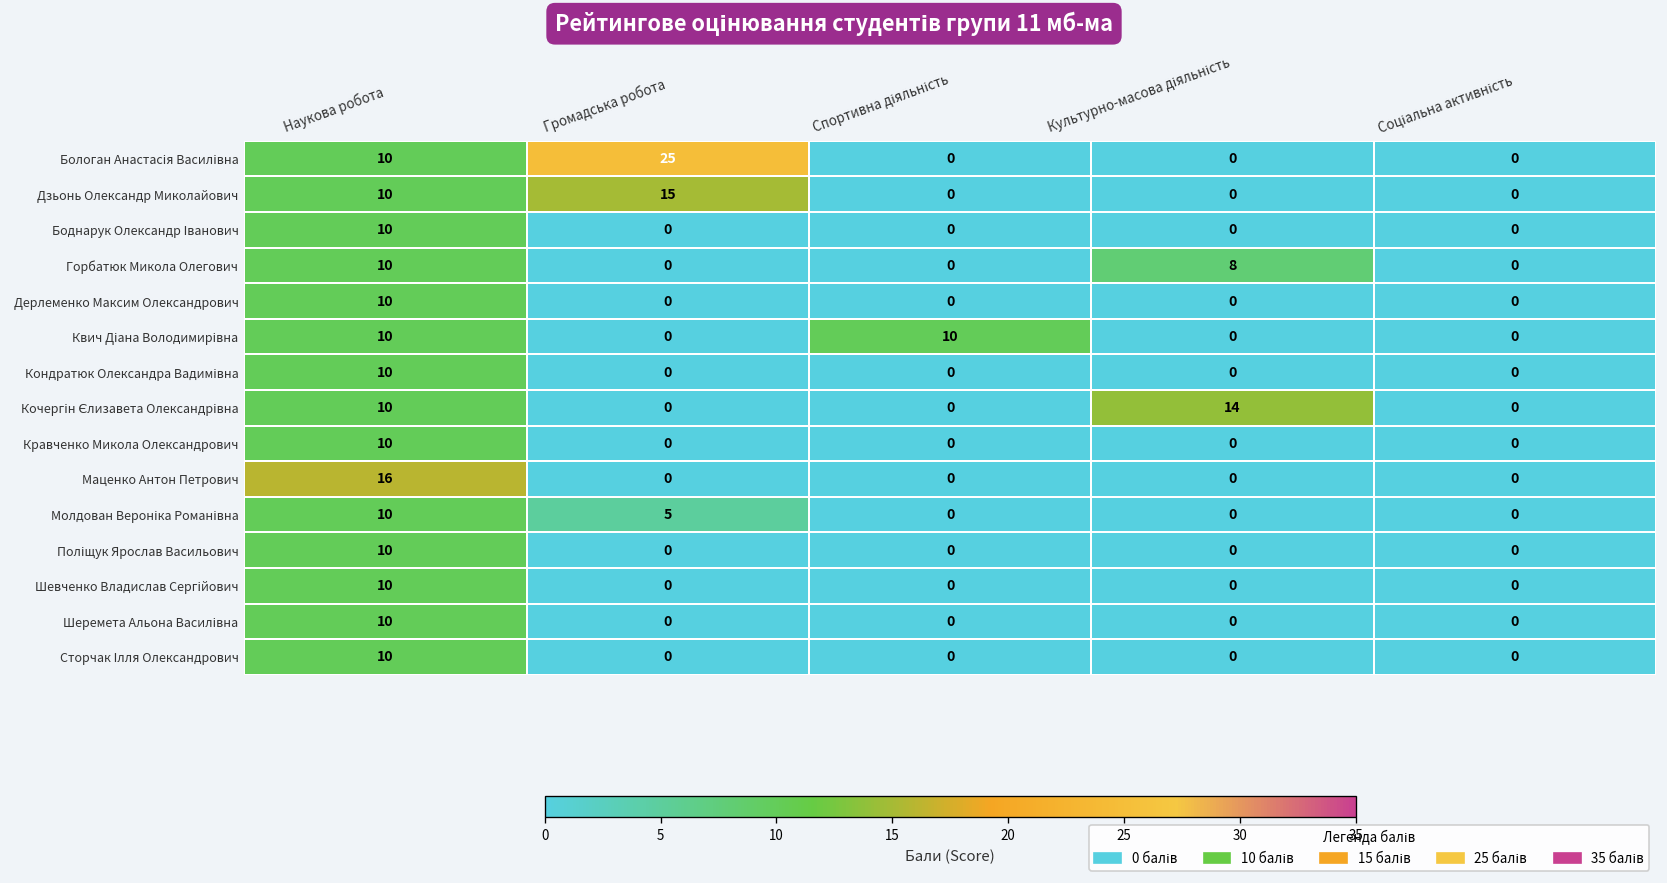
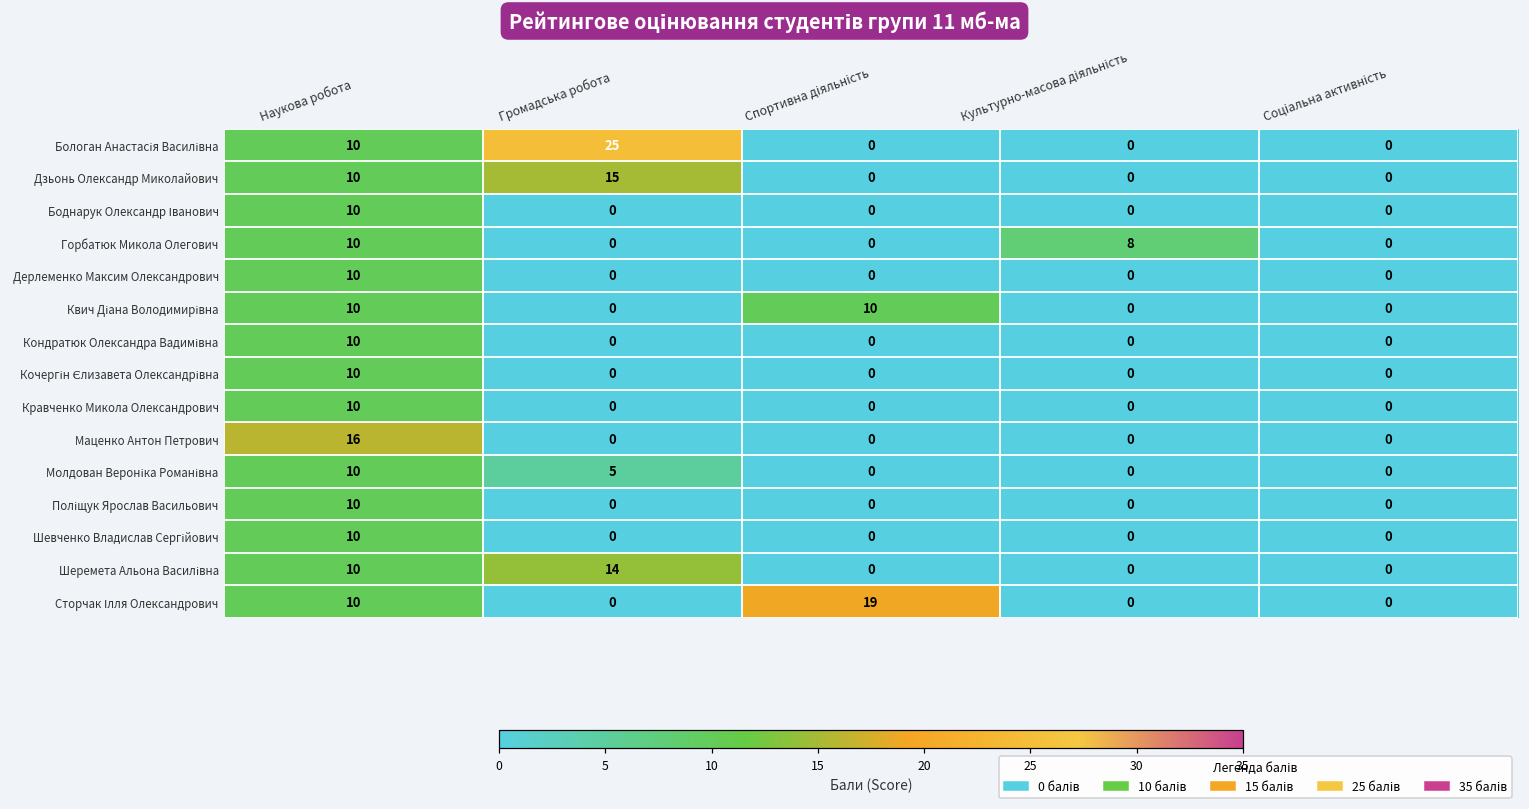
  {
    "Бологан Анастасія Василівна": {
      "Наукова робота": 10,
      "Громадська робота": 25,
      "Спортивна діяльність": 0,
      "Культурно-масова діяльність": 0,
      "Соціальна активність": 0
    },
    "Дзьонь Олександр Миколайович": {
      "Наукова робота": 10,
      "Громадська робота": 15,
      "Спортивна діяльність": 0,
      "Культурно-масова діяльність": 0,
      "Соціальна активність": 0
    },
    "Боднарук Олександр Іванович": {
      "Наукова робота": 10,
      "Громадська робота": 0,
      "Спортивна діяльність": 0,
      "Культурно-масова діяльність": 0,
      "Соціальна активність": 0
    },
    "Горбатюк Микола Олегович": {
      "Наукова робота": 10,
      "Громадська робота": 0,
      "Спортивна діяльність": 0,
      "Культурно-масова діяльність": 8,
      "Соціальна активність": 0
    },
    "Дерлеменко Максим Олександрович": {
      "Наукова робота": 10,
      "Громадська робота": 0,
      "Спортивна діяльність": 0,
      "Культурно-масова діяльність": 0,
      "Соціальна активність": 0
    },
    "Квич Діана Володимирівна": {
      "Наукова робота": 10,
      "Громадська робота": 0,
      "Спортивна діяльність": 10,
      "Культурно-масова діяльність": 0,
      "Соціальна активність": 0
    },
    "Кондратюк Олександра Вадимівна": {
      "Наукова робота": 10,
      "Громадська робота": 0,
      "Спортивна діяльність": 0,
      "Культурно-масова діяльність": 0,
      "Соціальна активність": 0
    },
    "Кочергін Єлизавета Олександрівна": {
      "Наукова робота": 10,
      "Громадська робота": 0,
      "Спортивна діяльність": 0,
-     "Культурно-масова діяльність": 14,
+     "Культурно-масова діяльність": 0,
      "Соціальна активність": 0
    },
    "Кравченко Микола Олександрович": {
      "Наукова робота": 10,
      "Громадська робота": 0,
      "Спортивна діяльність": 0,
      "Культурно-масова діяльність": 0,
      "Соціальна активність": 0
    },
    "Маценко Антон Петрович": {
      "Наукова робота": 16,
      "Громадська робота": 0,
      "Спортивна діяльність": 0,
      "Культурно-масова діяльність": 0,
      "Соціальна активність": 0
    },
    "Молдован Вероніка Романівна": {
      "Наукова робота": 10,
      "Громадська робота": 5,
      "Спортивна діяльність": 0,
      "Культурно-масова діяльність": 0,
      "Соціальна активність": 0
    },
    "Поліщук Ярослав Васильович": {
      "Наукова робота": 10,
      "Громадська робота": 0,
      "Спортивна діяльність": 0,
      "Культурно-масова діяльність": 0,
      "Соціальна активність": 0
    },
    "Шевченко Владислав Сергійович": {
      "Наукова робота": 10,
      "Громадська робота": 0,
      "Спортивна діяльність": 0,
      "Культурно-масова діяльність": 0,
      "Соціальна активність": 0
    },
    "Шеремета Альона Василівна": {
      "Наукова робота": 10,
-     "Громадська робота": 0,
+     "Громадська робота": 14,
      "Спортивна діяльність": 0,
      "Культурно-масова діяльність": 0,
      "Соціальна активність": 0
    },
    "Сторчак Ілля Олександрович": {
      "Наукова робота": 10,
      "Громадська робота": 0,
-     "Спортивна діяльність": 0,
+     "Спортивна діяльність": 19,
      "Культурно-масова діяльність": 0,
      "Соціальна активність": 0
    }
  }
